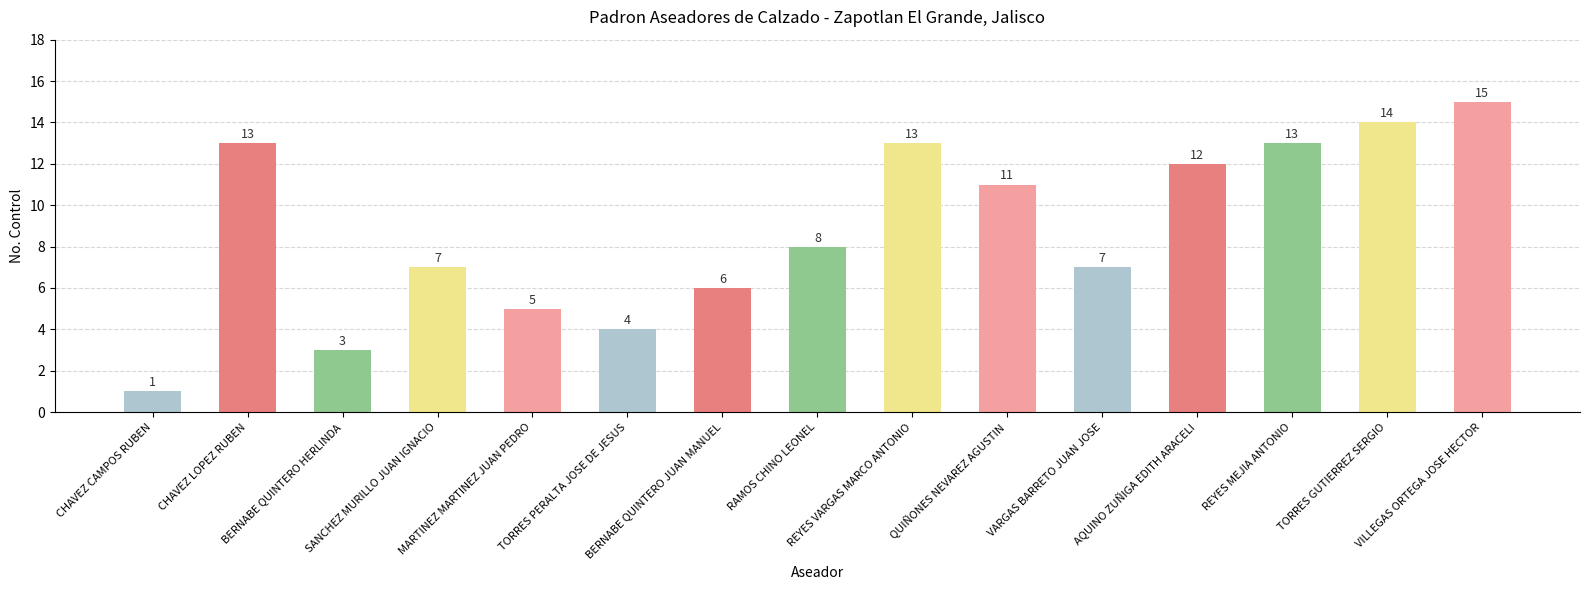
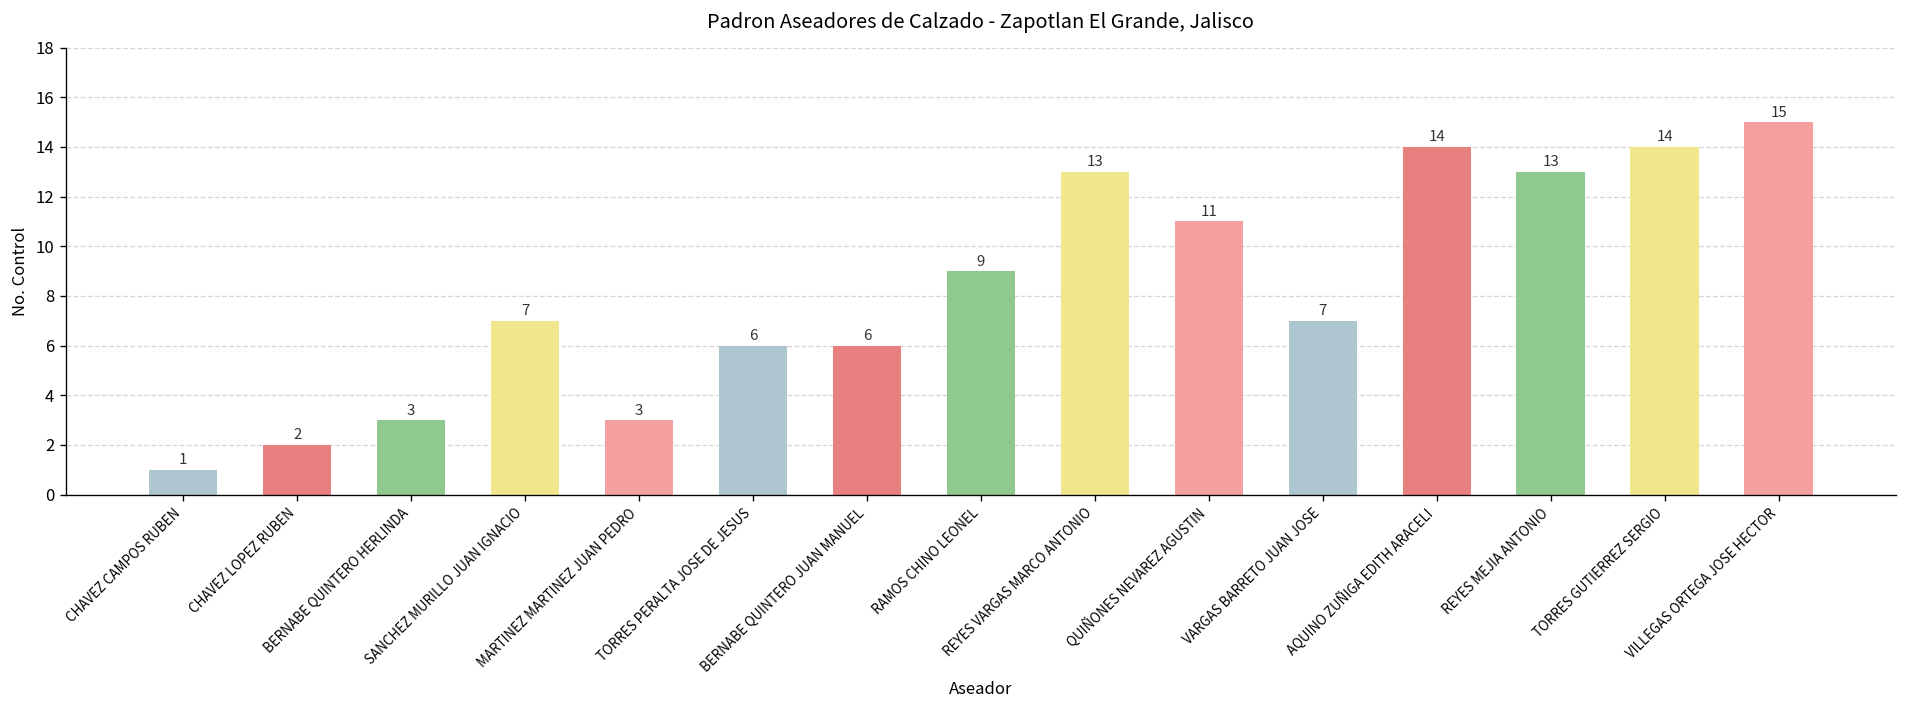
  {
    "CHAVEZ CAMPOS RUBEN": 1,
-   "CHAVEZ LOPEZ RUBEN": 13,
+   "CHAVEZ LOPEZ RUBEN": 2,
    "BERNABE QUINTERO HERLINDA": 3,
    "SANCHEZ MURILLO JUAN IGNACIO": 7,
-   "MARTINEZ MARTINEZ JUAN PEDRO": 5,
-   "TORRES PERALTA JOSE DE JESUS": 4,
+   "MARTINEZ MARTINEZ JUAN PEDRO": 3,
+   "TORRES PERALTA JOSE DE JESUS": 6,
    "BERNABE QUINTERO JUAN MANUEL": 6,
-   "RAMOS CHINO LEONEL": 8,
+   "RAMOS CHINO LEONEL": 9,
    "REYES VARGAS MARCO ANTONIO": 13,
    "QUIÑONES NEVAREZ AGUSTIN": 11,
    "VARGAS BARRETO JUAN JOSE": 7,
-   "AQUINO ZUÑIGA EDITH ARACELI": 12,
+   "AQUINO ZUÑIGA EDITH ARACELI": 14,
    "REYES MEJIA ANTONIO": 13,
    "TORRES GUTIERREZ SERGIO": 14,
    "VILLEGAS ORTEGA JOSE HECTOR": 15
  }
